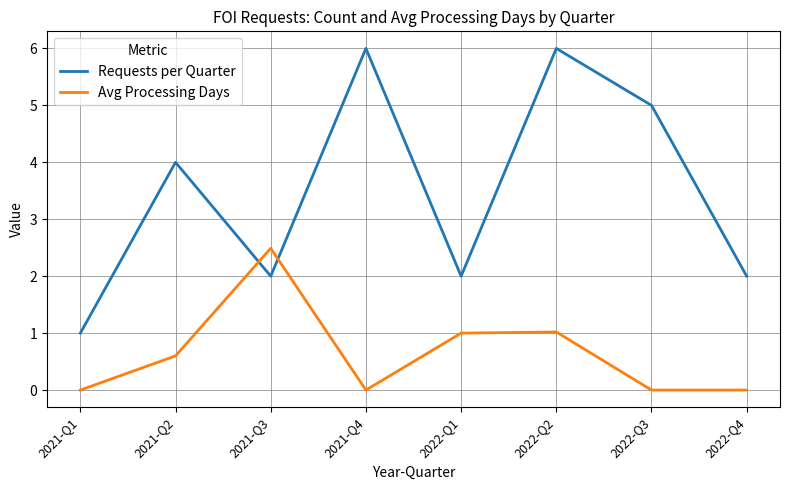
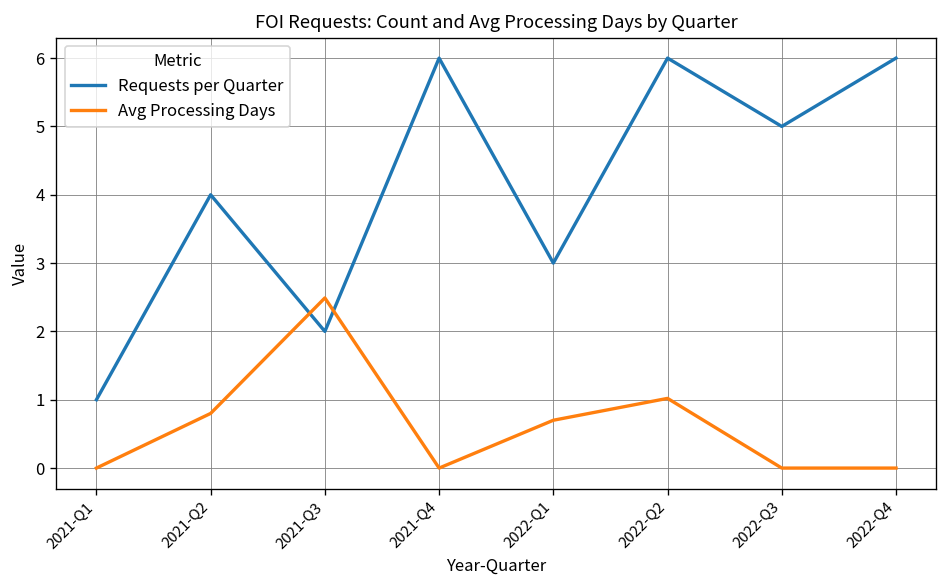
  {
    "Requests per Quarter": {
      "2021-Q1": 1,
      "2021-Q2": 4,
      "2021-Q3": 2,
      "2021-Q4": 6,
-     "2022-Q1": 2,
+     "2022-Q1": 3,
      "2022-Q2": 6,
      "2022-Q3": 5,
-     "2022-Q4": 2
+     "2022-Q4": 6
    },
    "Avg Processing Days": {
      "2021-Q1": 0.0,
-     "2021-Q2": 0.6,
+     "2021-Q2": 0.8,
      "2021-Q3": 2.5,
      "2021-Q4": 0.0,
-     "2022-Q1": 1.0,
+     "2022-Q1": 0.7,
      "2022-Q2": 1.0,
      "2022-Q3": 0.0,
      "2022-Q4": 0.0
    }
  }
